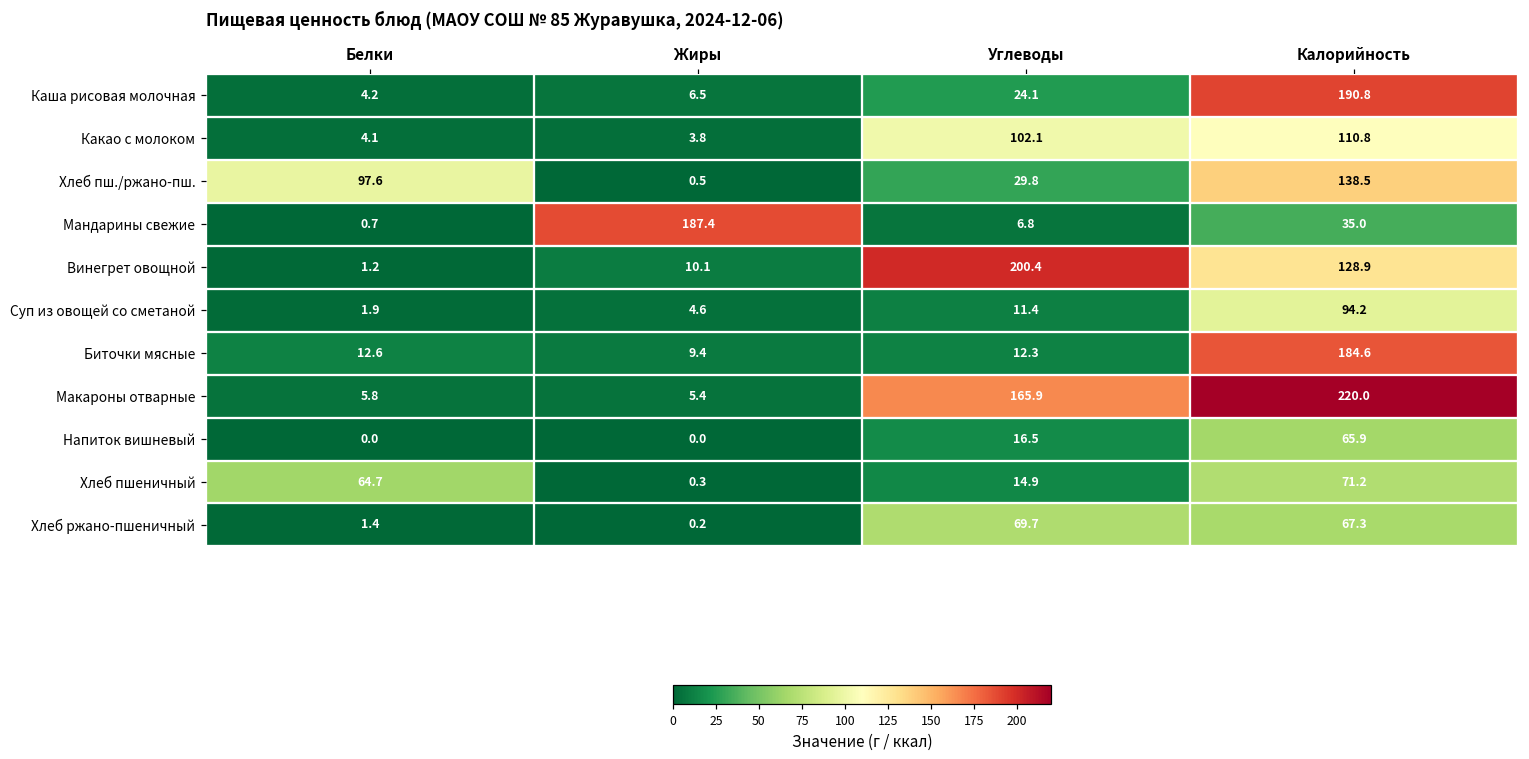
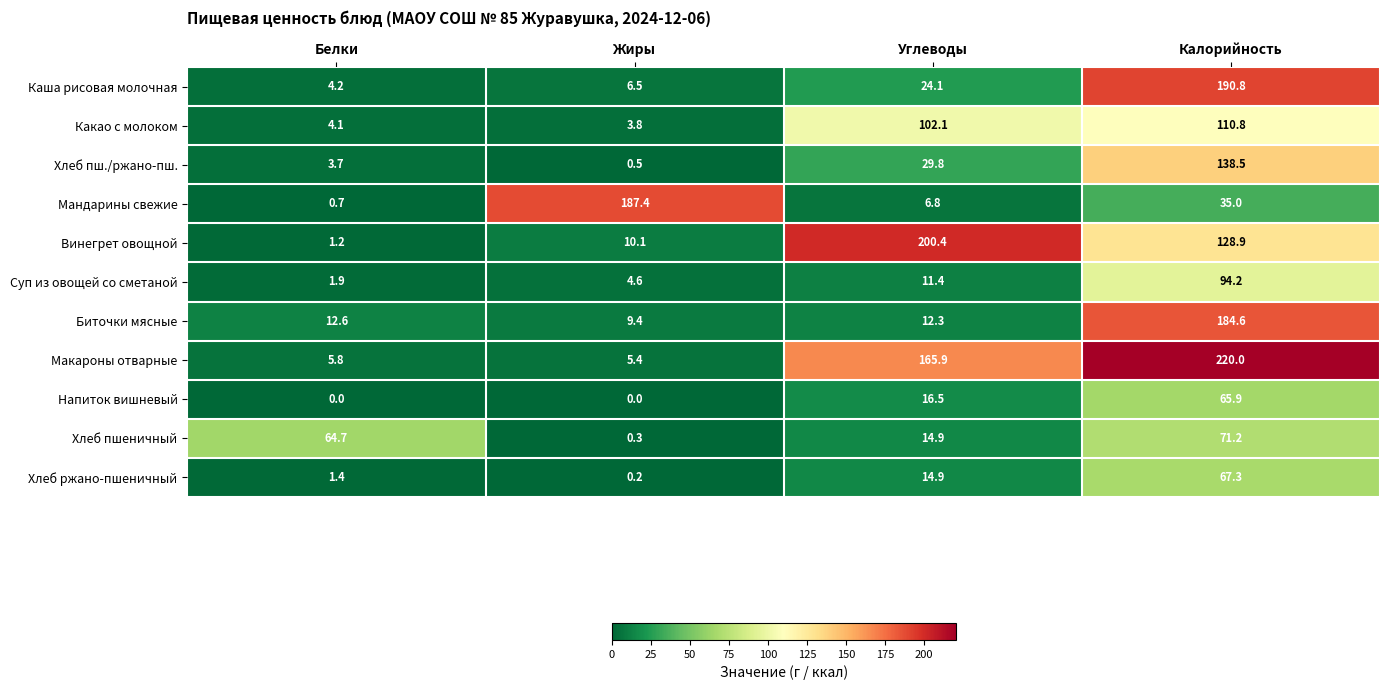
  {
    "Каша рисовая молочная": {
      "Белки": 4.2,
      "Жиры": 6.5,
      "Углеводы": 24.1,
      "Калорийность": 190.8
    },
    "Какао с молоком": {
      "Белки": 4.1,
      "Жиры": 3.8,
      "Углеводы": 102.1,
      "Калорийность": 110.8
    },
    "Хлеб пш./ржано-пш.": {
-     "Белки": 97.6,
+     "Белки": 3.7,
      "Жиры": 0.5,
      "Углеводы": 29.8,
      "Калорийность": 138.5
    },
    "Мандарины свежие": {
      "Белки": 0.7,
      "Жиры": 187.4,
      "Углеводы": 6.8,
      "Калорийность": 35.0
    },
    "Винегрет овощной": {
      "Белки": 1.2,
      "Жиры": 10.1,
      "Углеводы": 200.4,
      "Калорийность": 128.9
    },
    "Суп из овощей со сметаной": {
      "Белки": 1.9,
      "Жиры": 4.6,
      "Углеводы": 11.4,
      "Калорийность": 94.2
    },
    "Биточки мясные": {
      "Белки": 12.6,
      "Жиры": 9.4,
      "Углеводы": 12.3,
      "Калорийность": 184.6
    },
    "Макароны отварные": {
      "Белки": 5.8,
      "Жиры": 5.4,
      "Углеводы": 165.9,
      "Калорийность": 220.0
    },
    "Напиток вишневый": {
      "Белки": 0.0,
      "Жиры": 0.0,
      "Углеводы": 16.5,
      "Калорийность": 65.9
    },
    "Хлеб пшеничный": {
      "Белки": 64.7,
      "Жиры": 0.3,
      "Углеводы": 14.9,
      "Калорийность": 71.2
    },
    "Хлеб ржано-пшеничный": {
      "Белки": 1.4,
      "Жиры": 0.2,
-     "Углеводы": 69.7,
+     "Углеводы": 14.9,
      "Калорийность": 67.3
    }
  }
